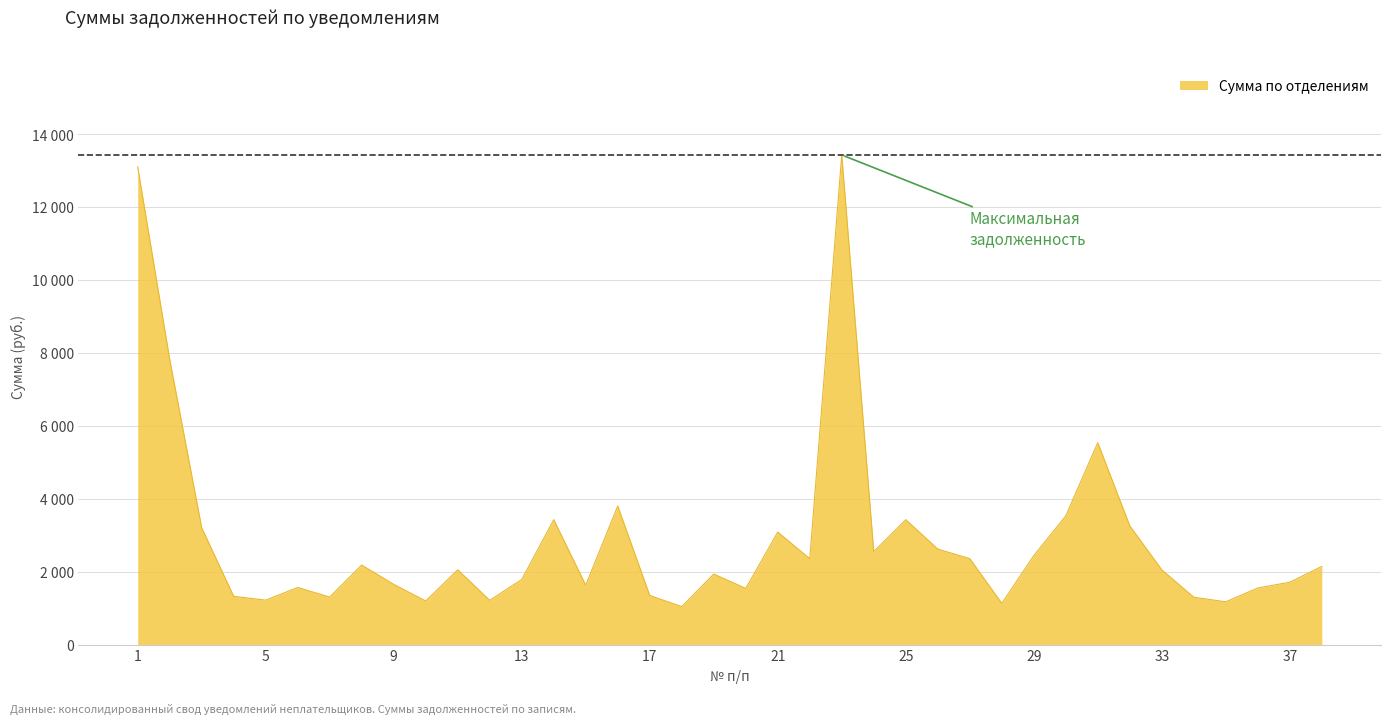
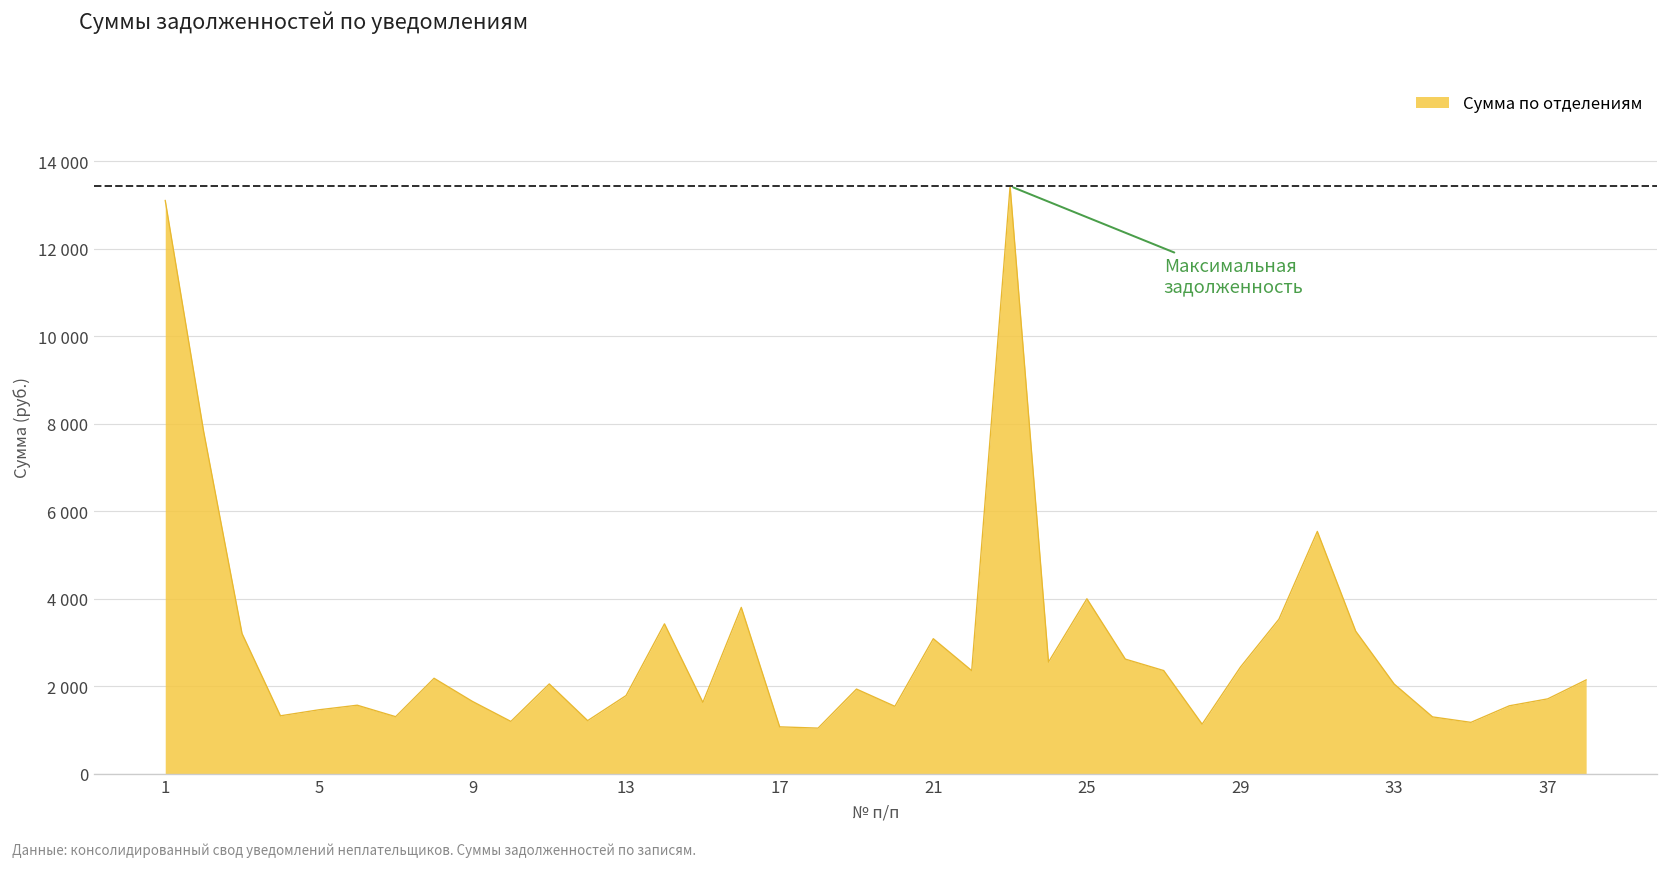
  {
    "1": 13100,
-   "5": 1200,
+   "5": 1500,
    "9": 1700,
    "13": 1800,
-   "17": 1300,
+   "17": 1100,
    "21": 3100,
-   "25": 3400,
+   "25": 4000,
    "29": 2400,
    "33": 2000,
    "37": 1700
  }
